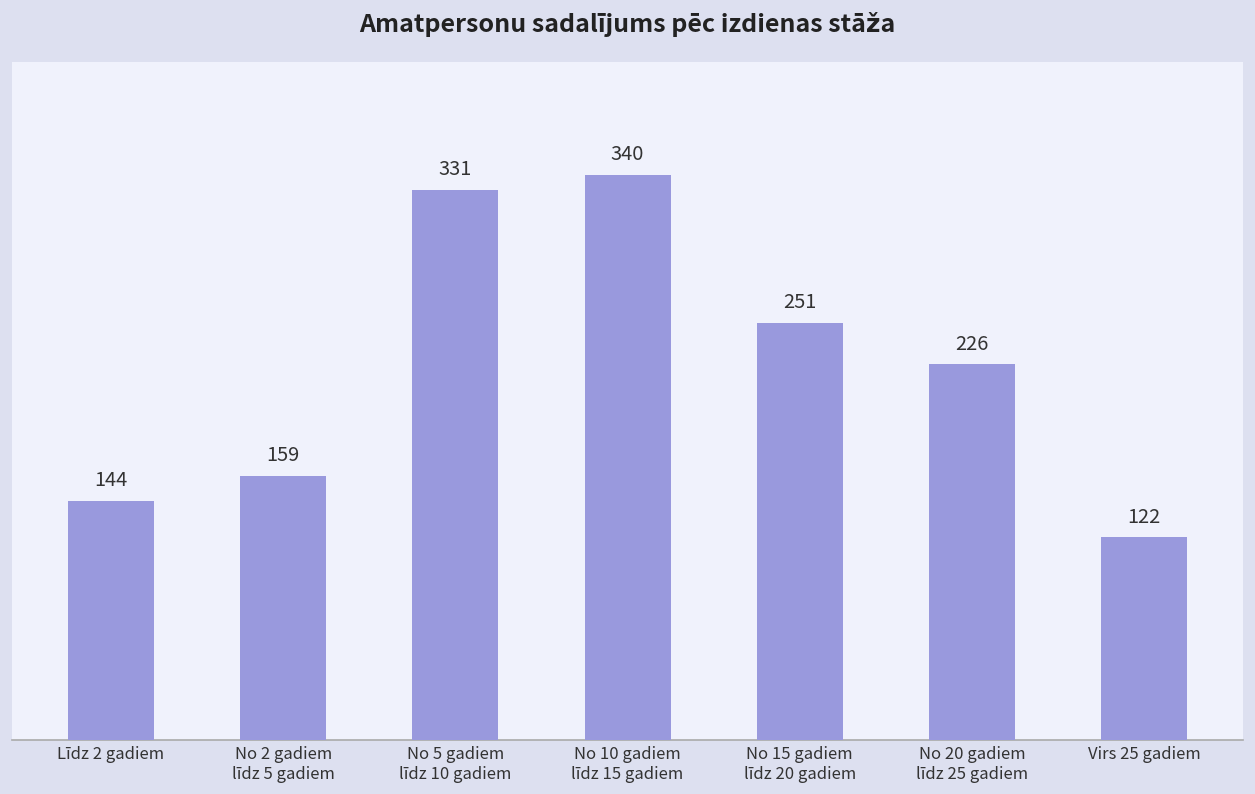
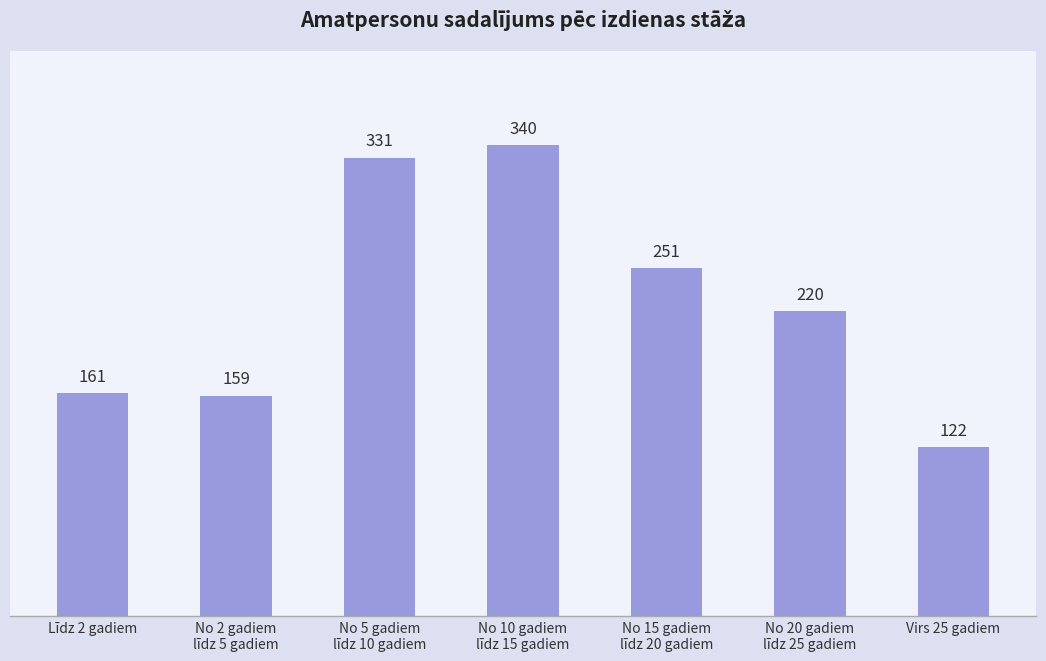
  {
-   "Līdz 2 gadiem": 144,
+   "Līdz 2 gadiem": 161,
    "No 2 gadiem līdz 5 gadiem": 159,
    "No 5 gadiem līdz 10 gadiem": 331,
    "No 10 gadiem līdz 15 gadiem": 340,
    "No 15 gadiem līdz 20 gadiem": 251,
-   "No 20 gadiem līdz 25 gadiem": 226,
+   "No 20 gadiem līdz 25 gadiem": 220,
    "Virs 25 gadiem": 122
  }
